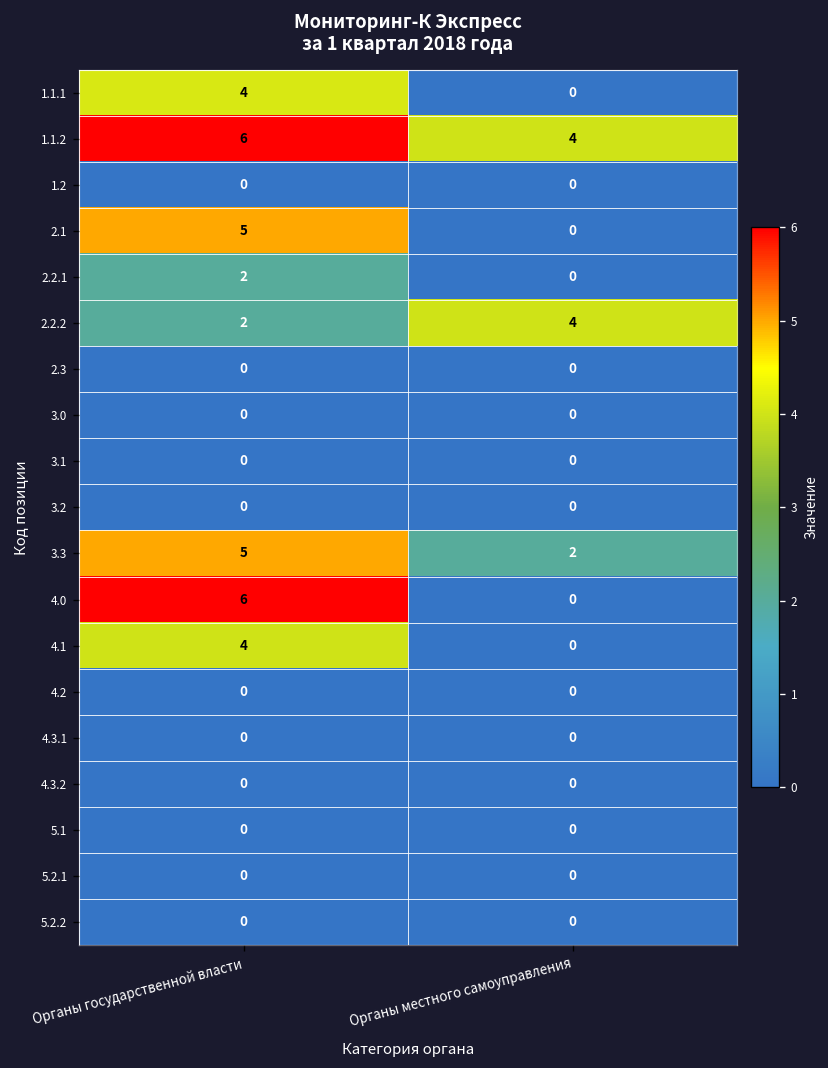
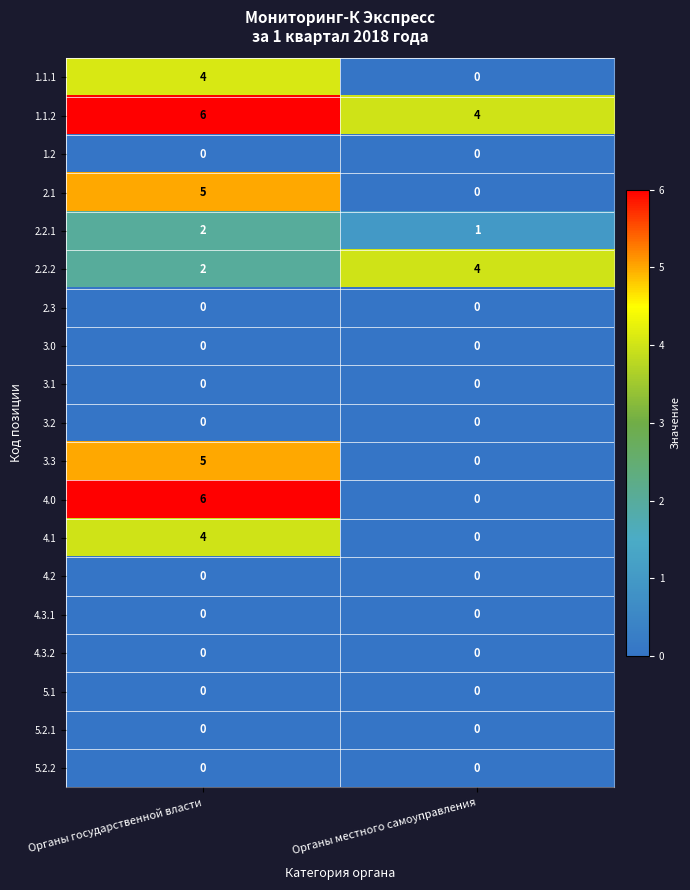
  {
    "1.1.1": {
      "Органы государственной власти": 4,
      "Органы местного самоуправления": 0
    },
    "1.1.2": {
      "Органы государственной власти": 6,
      "Органы местного самоуправления": 4
    },
    "1.2": {
      "Органы государственной власти": 0,
      "Органы местного самоуправления": 0
    },
    "2.1": {
      "Органы государственной власти": 5,
      "Органы местного самоуправления": 0
    },
    "2.2.1": {
      "Органы государственной власти": 2,
-     "Органы местного самоуправления": 0
+     "Органы местного самоуправления": 1
    },
    "2.2.2": {
      "Органы государственной власти": 2,
      "Органы местного самоуправления": 4
    },
    "2.3": {
      "Органы государственной власти": 0,
      "Органы местного самоуправления": 0
    },
    "3.0": {
      "Органы государственной власти": 0,
      "Органы местного самоуправления": 0
    },
    "3.1": {
      "Органы государственной власти": 0,
      "Органы местного самоуправления": 0
    },
    "3.2": {
      "Органы государственной власти": 0,
      "Органы местного самоуправления": 0
    },
    "3.3": {
      "Органы государственной власти": 5,
-     "Органы местного самоуправления": 2
+     "Органы местного самоуправления": 0
    },
    "4.0": {
      "Органы государственной власти": 6,
      "Органы местного самоуправления": 0
    },
    "4.1": {
      "Органы государственной власти": 4,
      "Органы местного самоуправления": 0
    },
    "4.2": {
      "Органы государственной власти": 0,
      "Органы местного самоуправления": 0
    },
    "4.3.1": {
      "Органы государственной власти": 0,
      "Органы местного самоуправления": 0
    },
    "4.3.2": {
      "Органы государственной власти": 0,
      "Органы местного самоуправления": 0
    },
    "5.1": {
      "Органы государственной власти": 0,
      "Органы местного самоуправления": 0
    },
    "5.2.1": {
      "Органы государственной власти": 0,
      "Органы местного самоуправления": 0
    },
    "5.2.2": {
      "Органы государственной власти": 0,
      "Органы местного самоуправления": 0
    }
  }
